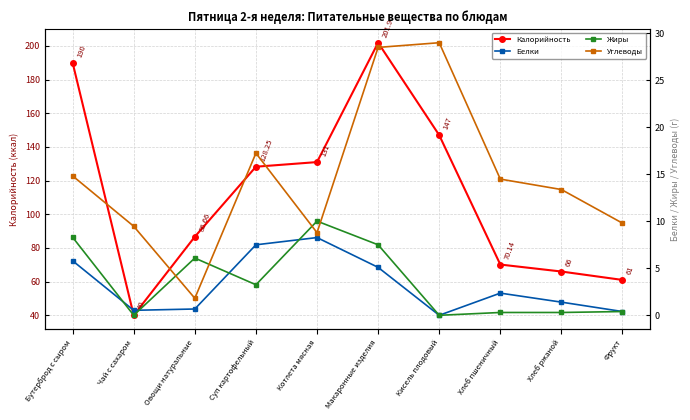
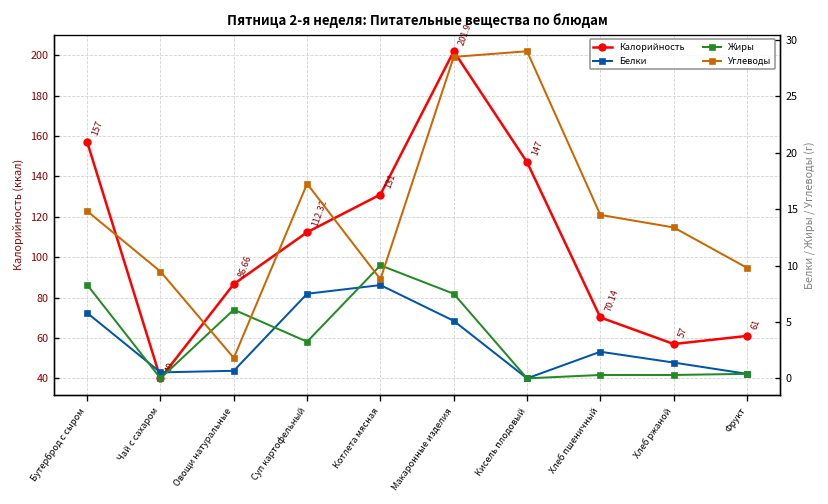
  {
    "Калорийность": {
-     "Бутерброд с сыром": 190,
+     "Бутерброд с сыром": 157,
      "Чай с сахаром": 40,
      "Овощи натуральные": 86.66,
-     "Суп картофельный": 128.25,
+     "Суп картофельный": 112.32,
      "Котлета мясная": 131,
      "Макаронные изделия": 201.9,
      "Кисель плодовый": 147,
      "Хлеб пшеничный": 70.14,
-     "Хлеб ржаной": 66,
+     "Хлеб ржаной": 57,
      "Фрукт": 61
    }
  }
